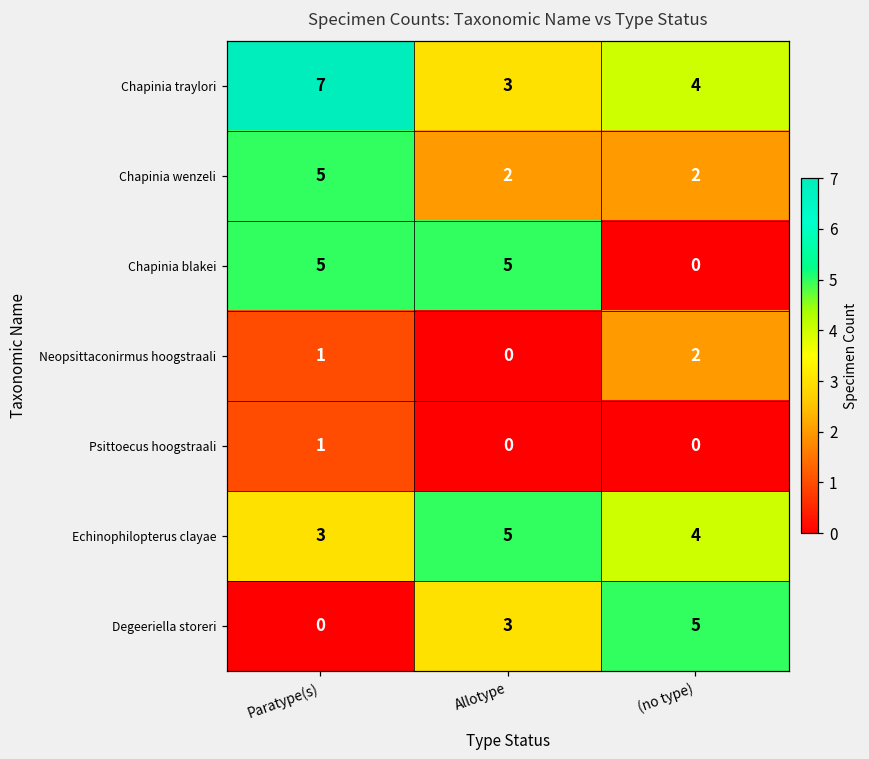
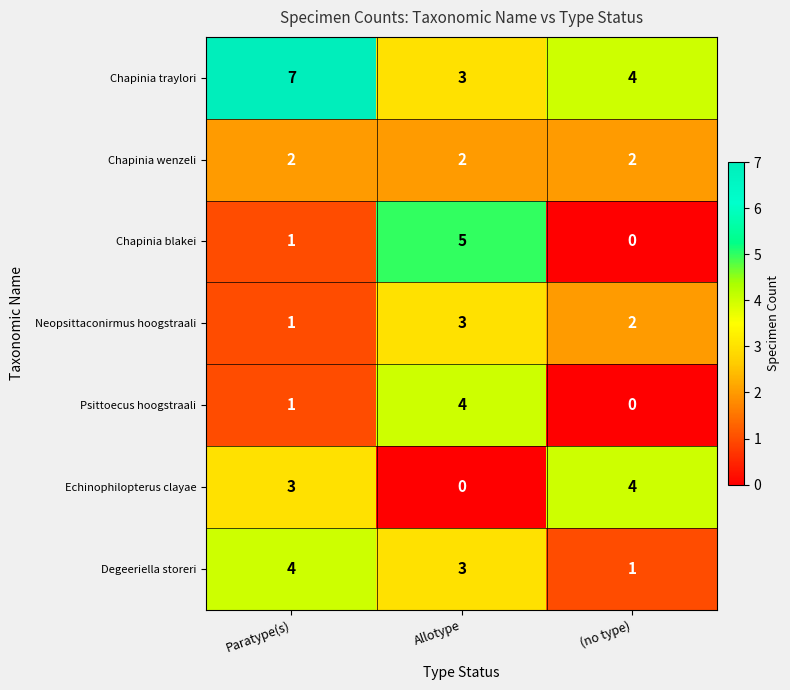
  {
    "Chapinia traylori": {
      "Paratype(s)": 7,
      "Allotype": 3,
      "(no type)": 4
    },
    "Chapinia wenzeli": {
-     "Paratype(s)": 5,
+     "Paratype(s)": 2,
      "Allotype": 2,
      "(no type)": 2
    },
    "Chapinia blakei": {
-     "Paratype(s)": 5,
+     "Paratype(s)": 1,
      "Allotype": 5,
      "(no type)": 0
    },
    "Neopsittaconirmus hoogstraali": {
      "Paratype(s)": 1,
-     "Allotype": 0,
+     "Allotype": 3,
      "(no type)": 2
    },
    "Psittoecus hoogstraali": {
      "Paratype(s)": 1,
-     "Allotype": 0,
+     "Allotype": 4,
      "(no type)": 0
    },
    "Echinophilopterus clayae": {
      "Paratype(s)": 3,
-     "Allotype": 5,
+     "Allotype": 0,
      "(no type)": 4
    },
    "Degeeriella storeri": {
-     "Paratype(s)": 0,
+     "Paratype(s)": 4,
      "Allotype": 3,
-     "(no type)": 5
+     "(no type)": 1
    }
  }
